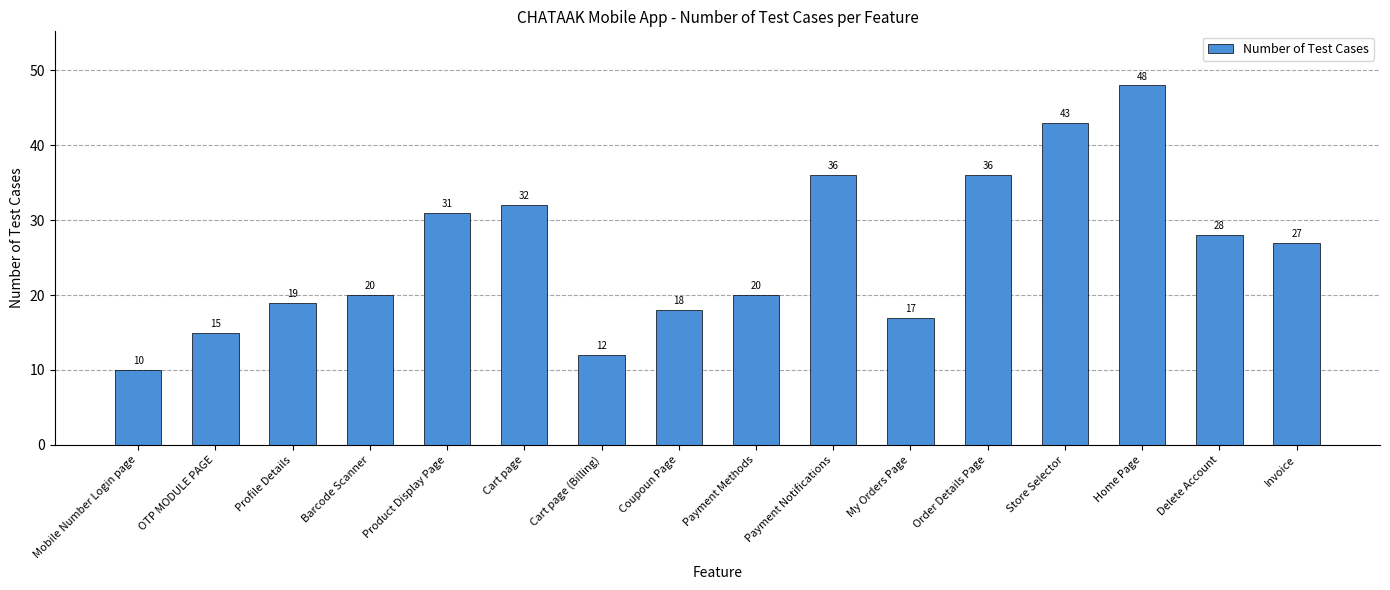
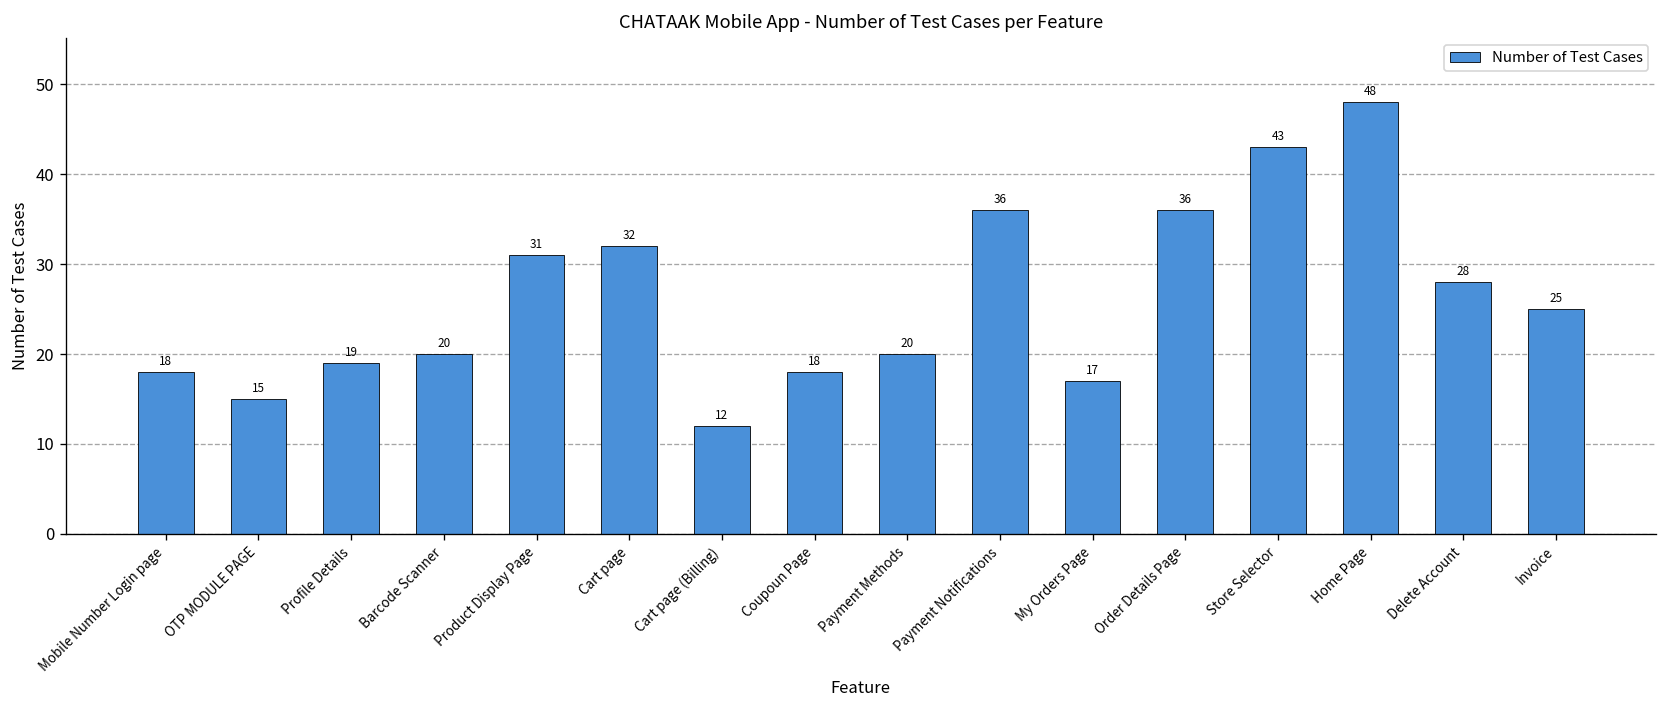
  {
-   "Mobile Number Login page": 10,
+   "Mobile Number Login page": 18,
    "OTP MODULE PAGE": 15,
    "Profile Details": 19,
    "Barcode Scanner": 20,
    "Product Display Page": 31,
    "Cart page": 32,
    "Cart page (Billing)": 12,
    "Coupoun Page": 18,
    "Payment Methods": 20,
    "Payment Notifications": 36,
    "My Orders Page": 17,
    "Order Details Page": 36,
    "Store Selector": 43,
    "Home Page": 48,
    "Delete Account": 28,
-   "Invoice": 27
+   "Invoice": 25
  }
